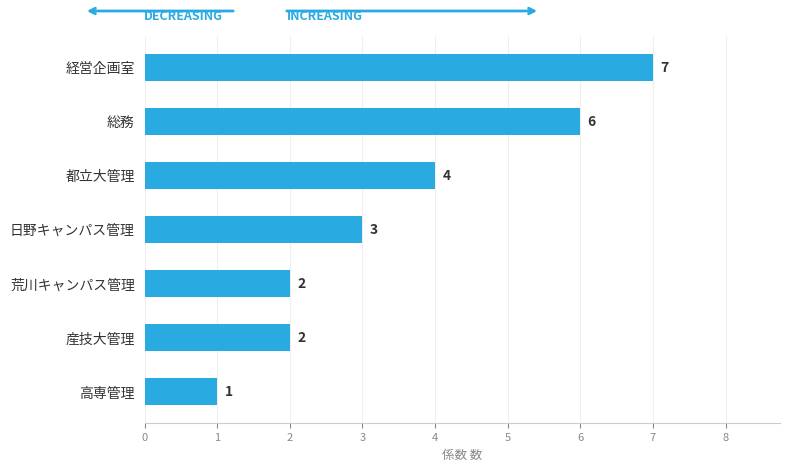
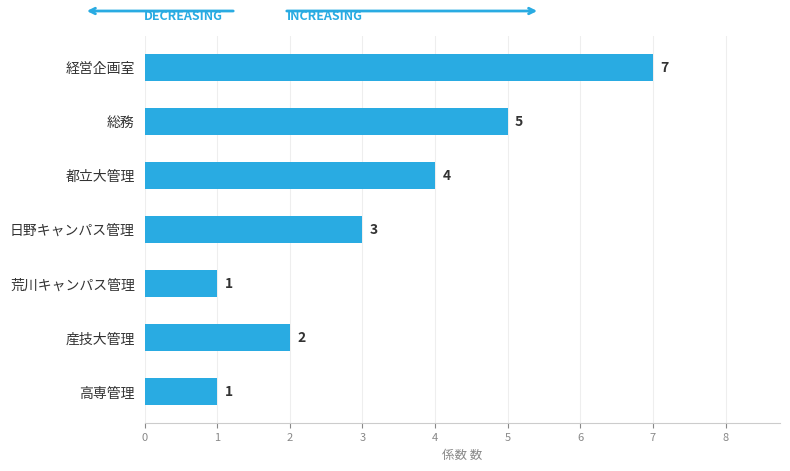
  {
    "経営企画室": 7,
-   "総務": 6,
+   "総務": 5,
    "都立大管理": 4,
    "日野キャンパス管理": 3,
-   "荒川キャンパス管理": 2,
+   "荒川キャンパス管理": 1,
    "産技大管理": 2,
    "高専管理": 1
  }
